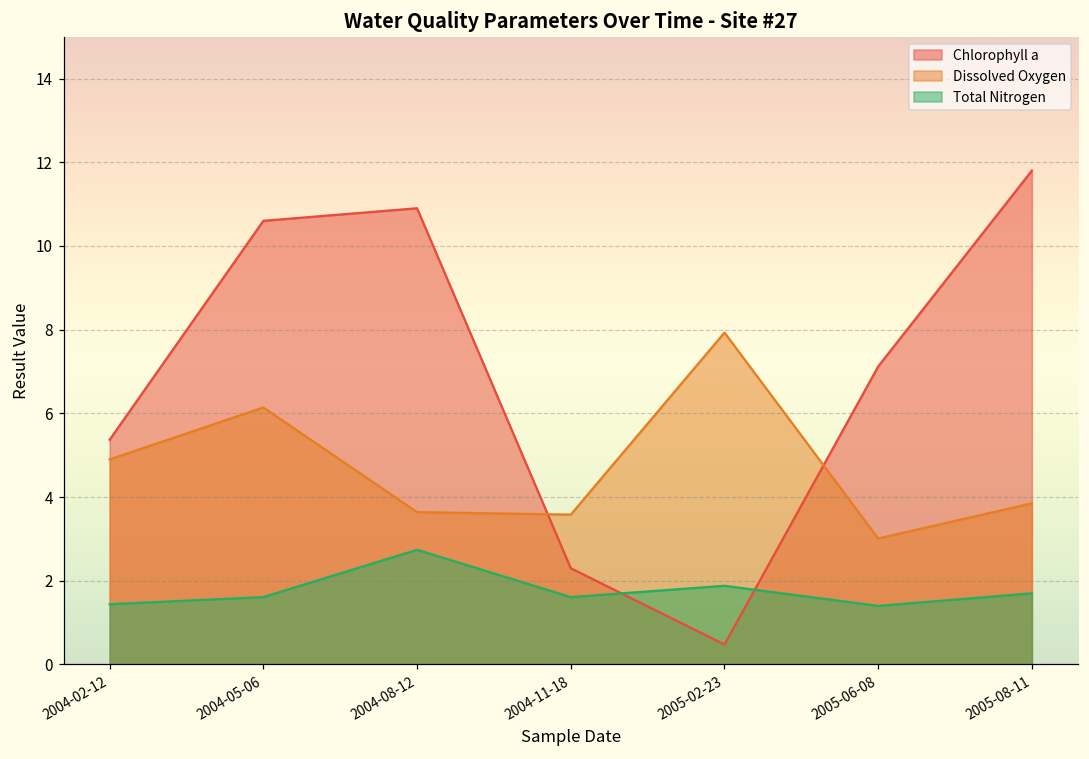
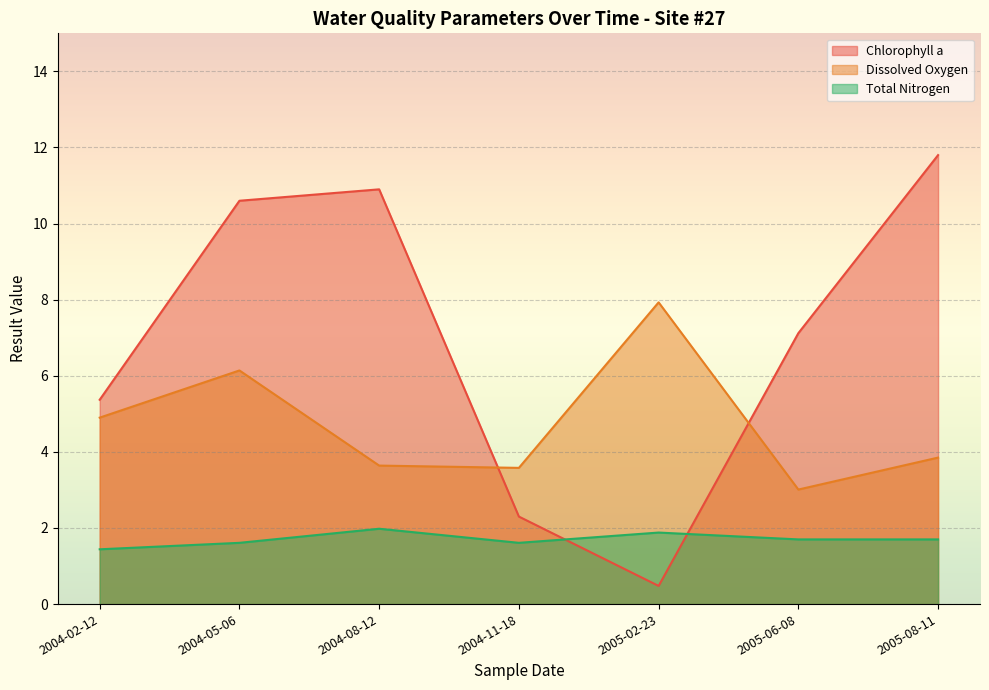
  {
    "Total Nitrogen": {
      "2004-02-12": 1.4,
      "2004-05-06": 1.6,
-     "2004-08-12": 2.7,
+     "2004-08-12": 2.0,
      "2004-11-18": 1.6,
      "2005-02-23": 1.9,
-     "2005-06-08": 1.4,
+     "2005-06-08": 1.7,
      "2005-08-11": 1.7
    }
  }
